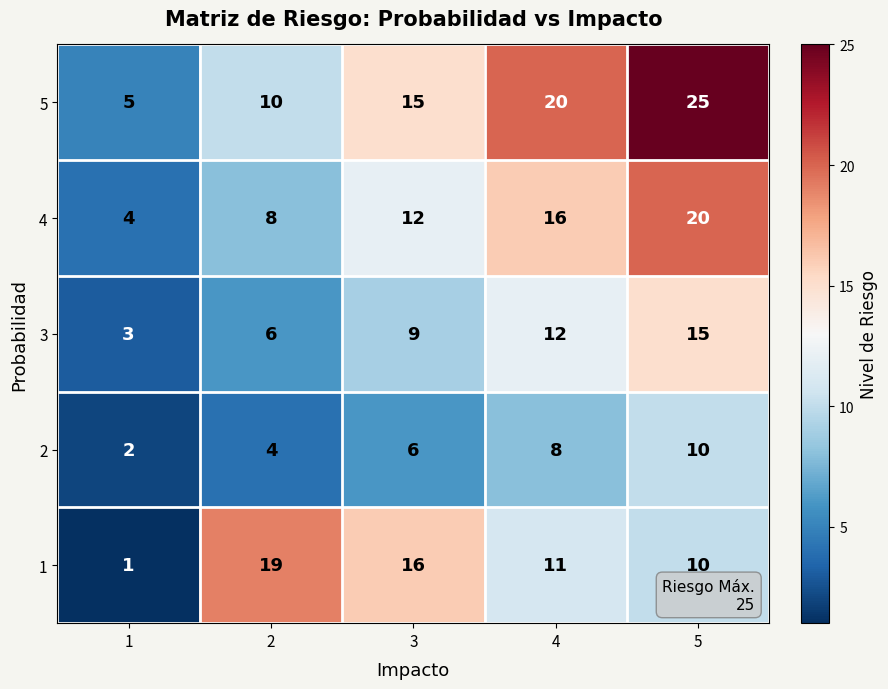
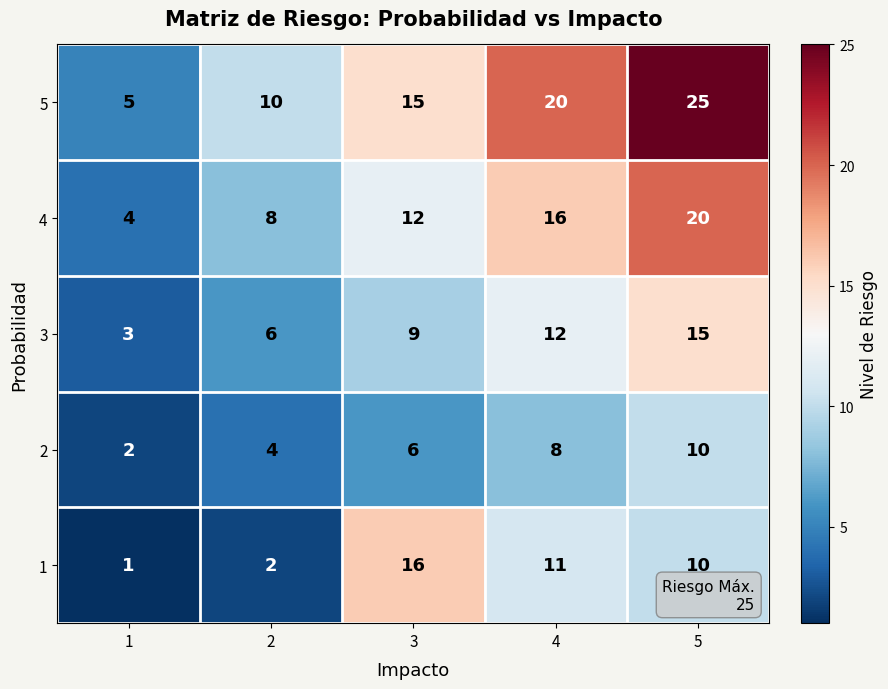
  {
    "5": {
      "1": 5,
      "2": 10,
      "3": 15,
      "4": 20,
      "5": 25
    },
    "4": {
      "1": 4,
      "2": 8,
      "3": 12,
      "4": 16,
      "5": 20
    },
    "3": {
      "1": 3,
      "2": 6,
      "3": 9,
      "4": 12,
      "5": 15
    },
    "2": {
      "1": 2,
      "2": 4,
      "3": 6,
      "4": 8,
      "5": 10
    },
    "1": {
      "1": 1,
-     "2": 19,
+     "2": 2,
      "3": 16,
      "4": 11
    }
  }
